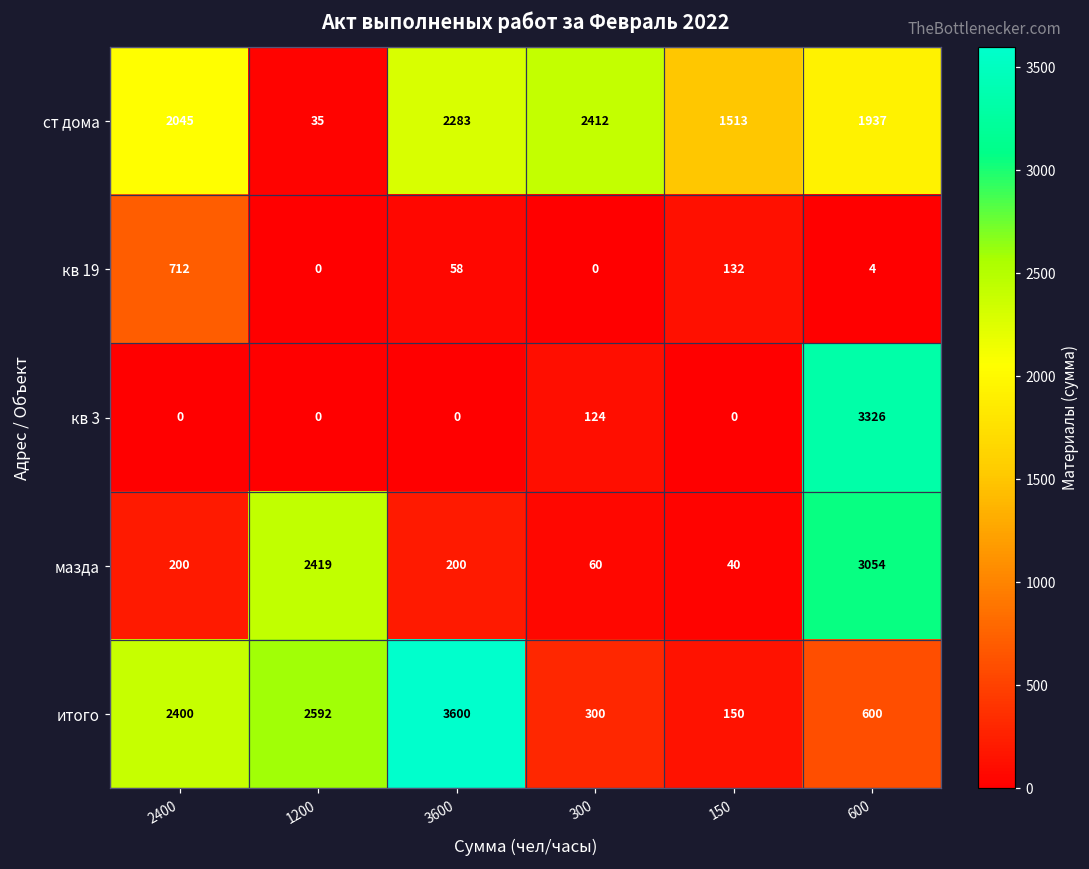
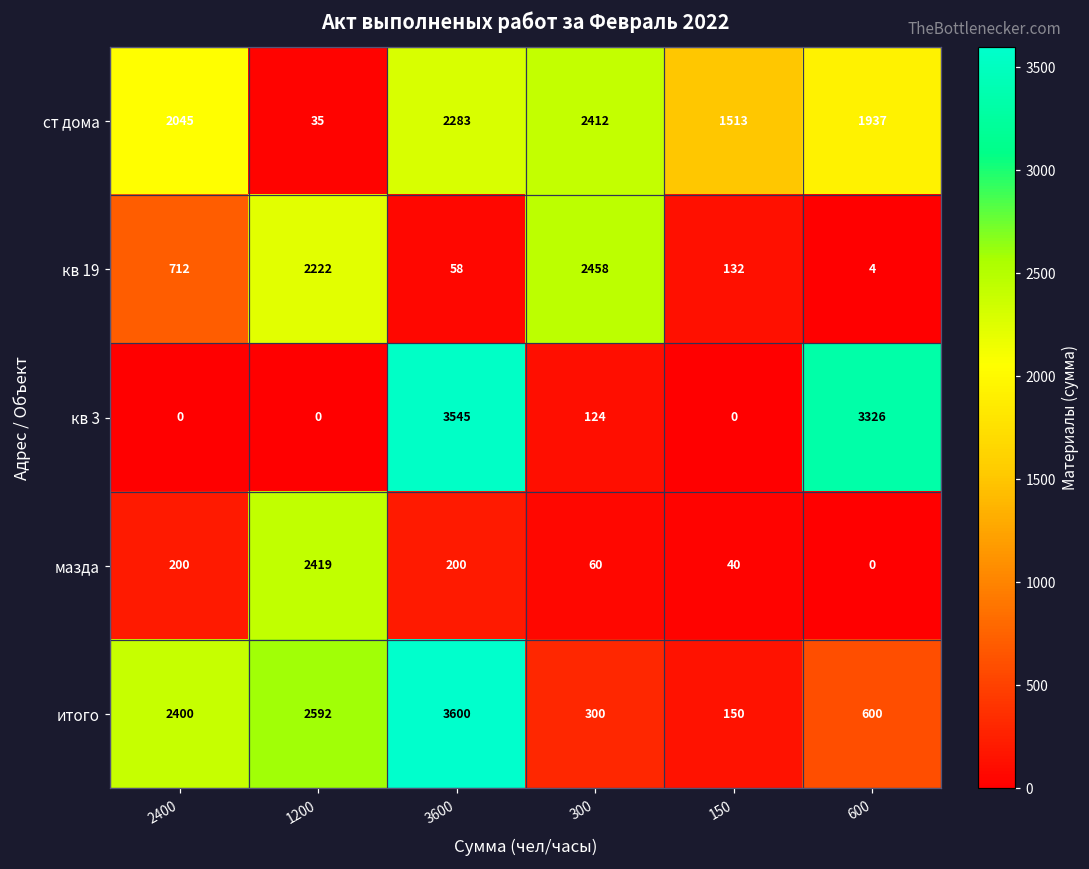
  {
    "ст дома": {
      "2400": 2045,
      "1200": 35,
      "3600": 2283,
      "300": 2412,
      "150": 1513,
      "600": 1937
    },
    "кв 19": {
      "2400": 712,
-     "1200": 0,
+     "1200": 2222,
      "3600": 58,
-     "300": 0,
+     "300": 2458,
      "150": 132,
      "600": 4
    },
    "кв 3": {
      "2400": 0,
      "1200": 0,
-     "3600": 0,
+     "3600": 3545,
      "300": 124,
      "150": 0,
      "600": 3326
    },
    "мазда": {
      "2400": 200,
      "1200": 2419,
      "3600": 200,
      "300": 60,
      "150": 40,
-     "600": 3054
+     "600": 0
    },
    "итого": {
      "2400": 2400,
      "1200": 2592,
      "3600": 3600,
      "300": 300,
      "150": 150,
      "600": 600
    }
  }
